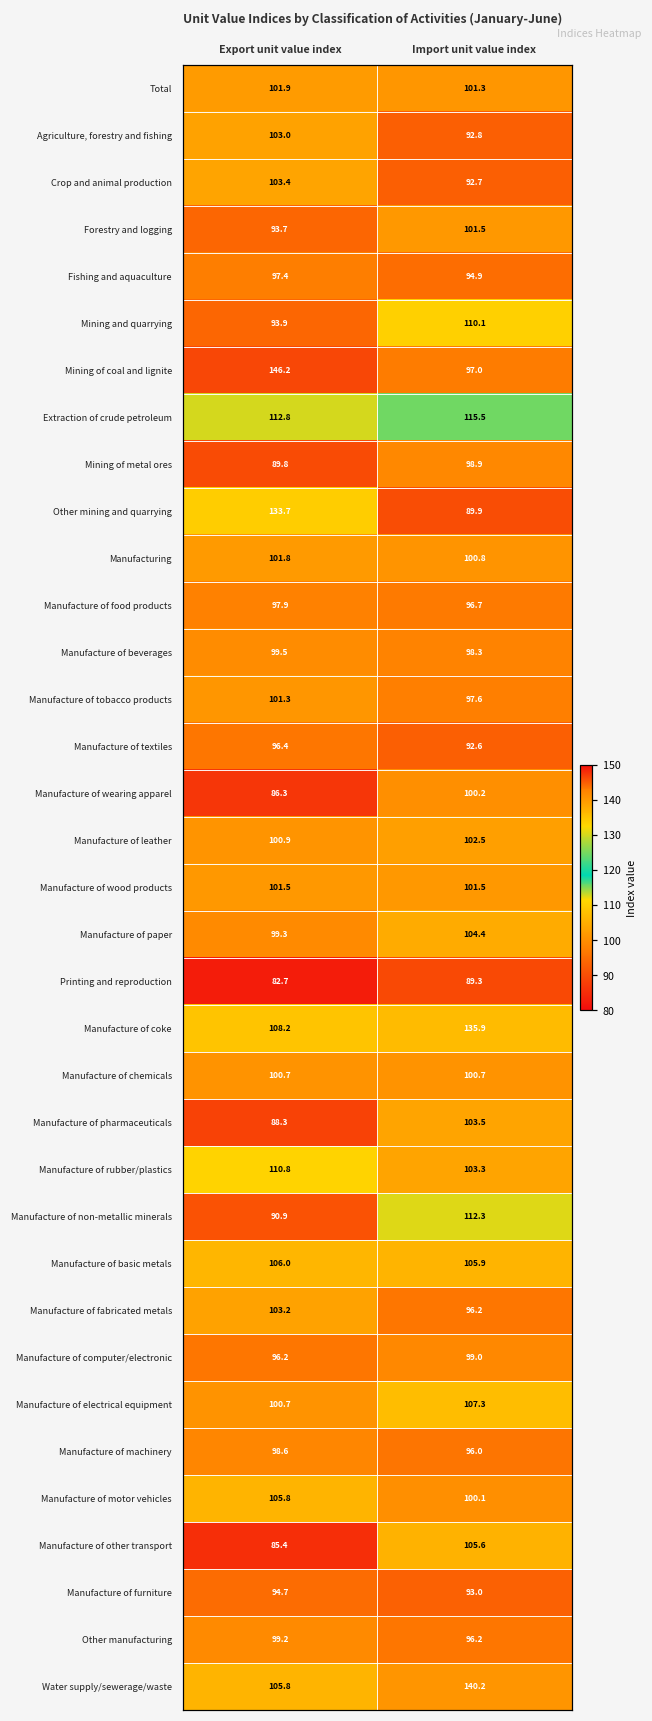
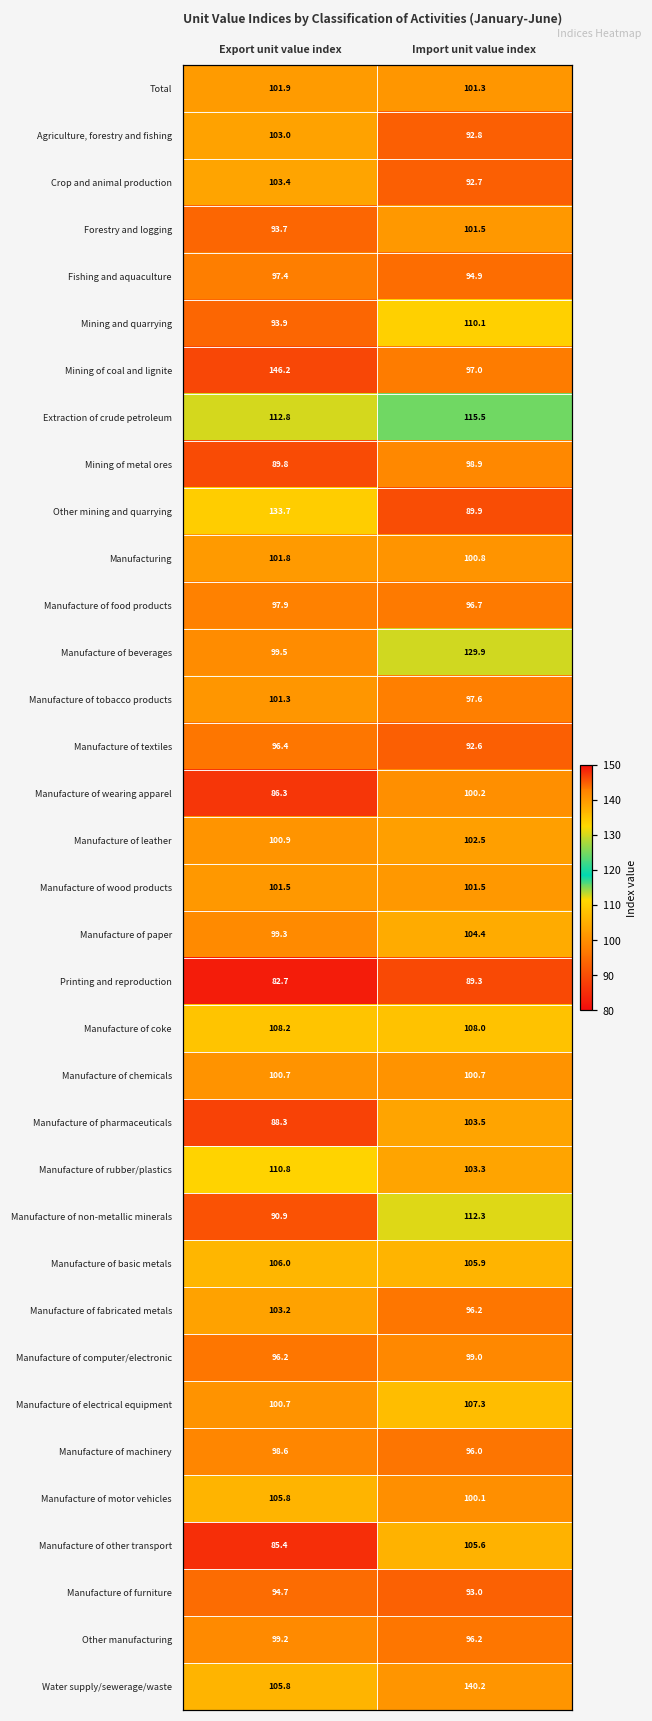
  {
    "Total": {
      "Export unit value index": 101.9,
      "Import unit value index": 101.3
    },
    "Agriculture, forestry and fishing": {
      "Export unit value index": 103.0,
      "Import unit value index": 92.8
    },
    "Crop and animal production": {
      "Export unit value index": 103.4,
      "Import unit value index": 92.7
    },
    "Forestry and logging": {
      "Export unit value index": 93.7,
      "Import unit value index": 101.5
    },
    "Fishing and aquaculture": {
      "Export unit value index": 97.4,
      "Import unit value index": 94.9
    },
    "Mining and quarrying": {
      "Export unit value index": 93.9,
      "Import unit value index": 110.1
    },
    "Mining of coal and lignite": {
      "Export unit value index": 146.2,
      "Import unit value index": 97.0
    },
    "Extraction of crude petroleum": {
      "Export unit value index": 112.8,
      "Import unit value index": 115.5
    },
    "Mining of metal ores": {
      "Export unit value index": 89.8,
      "Import unit value index": 98.9
    },
    "Other mining and quarrying": {
      "Export unit value index": 133.7,
      "Import unit value index": 89.9
    },
    "Manufacturing": {
      "Export unit value index": 101.8,
      "Import unit value index": 100.8
    },
    "Manufacture of food products": {
      "Export unit value index": 97.9,
      "Import unit value index": 96.7
    },
    "Manufacture of beverages": {
      "Export unit value index": 99.5,
-     "Import unit value index": 98.3
+     "Import unit value index": 129.9
    },
    "Manufacture of tobacco products": {
      "Export unit value index": 101.3,
      "Import unit value index": 97.6
    },
    "Manufacture of textiles": {
      "Export unit value index": 96.4,
      "Import unit value index": 92.6
    },
    "Manufacture of wearing apparel": {
      "Export unit value index": 86.3,
      "Import unit value index": 100.2
    },
    "Manufacture of leather": {
      "Export unit value index": 100.9,
      "Import unit value index": 102.5
    },
    "Manufacture of wood products": {
      "Export unit value index": 101.5,
      "Import unit value index": 101.5
    },
    "Manufacture of paper": {
      "Export unit value index": 99.3,
      "Import unit value index": 104.4
    },
    "Printing and reproduction": {
      "Export unit value index": 82.7,
      "Import unit value index": 89.3
    },
    "Manufacture of coke": {
      "Export unit value index": 108.2,
-     "Import unit value index": 135.9
+     "Import unit value index": 108.0
    },
    "Manufacture of chemicals": {
      "Export unit value index": 100.7,
      "Import unit value index": 100.7
    },
    "Manufacture of pharmaceuticals": {
      "Export unit value index": 88.3,
      "Import unit value index": 103.5
    },
    "Manufacture of rubber/plastics": {
      "Export unit value index": 110.8,
      "Import unit value index": 103.3
    },
    "Manufacture of non-metallic minerals": {
      "Export unit value index": 90.9,
      "Import unit value index": 112.3
    },
    "Manufacture of basic metals": {
      "Export unit value index": 106.0,
      "Import unit value index": 105.9
    },
    "Manufacture of fabricated metals": {
      "Export unit value index": 103.2,
      "Import unit value index": 96.2
    },
    "Manufacture of computer/electronic": {
      "Export unit value index": 96.2,
      "Import unit value index": 99.0
    },
    "Manufacture of electrical equipment": {
      "Export unit value index": 100.7,
      "Import unit value index": 107.3
    },
    "Manufacture of machinery": {
      "Export unit value index": 98.6,
      "Import unit value index": 96.0
    },
    "Manufacture of motor vehicles": {
      "Export unit value index": 105.8,
      "Import unit value index": 100.1
    },
    "Manufacture of other transport": {
      "Export unit value index": 85.4,
      "Import unit value index": 105.6
    },
    "Manufacture of furniture": {
      "Export unit value index": 94.7,
      "Import unit value index": 93.0
    },
    "Other manufacturing": {
      "Export unit value index": 99.2,
      "Import unit value index": 96.2
    },
    "Water supply/sewerage/waste": {
      "Export unit value index": 105.8,
      "Import unit value index": 140.2
    }
  }
